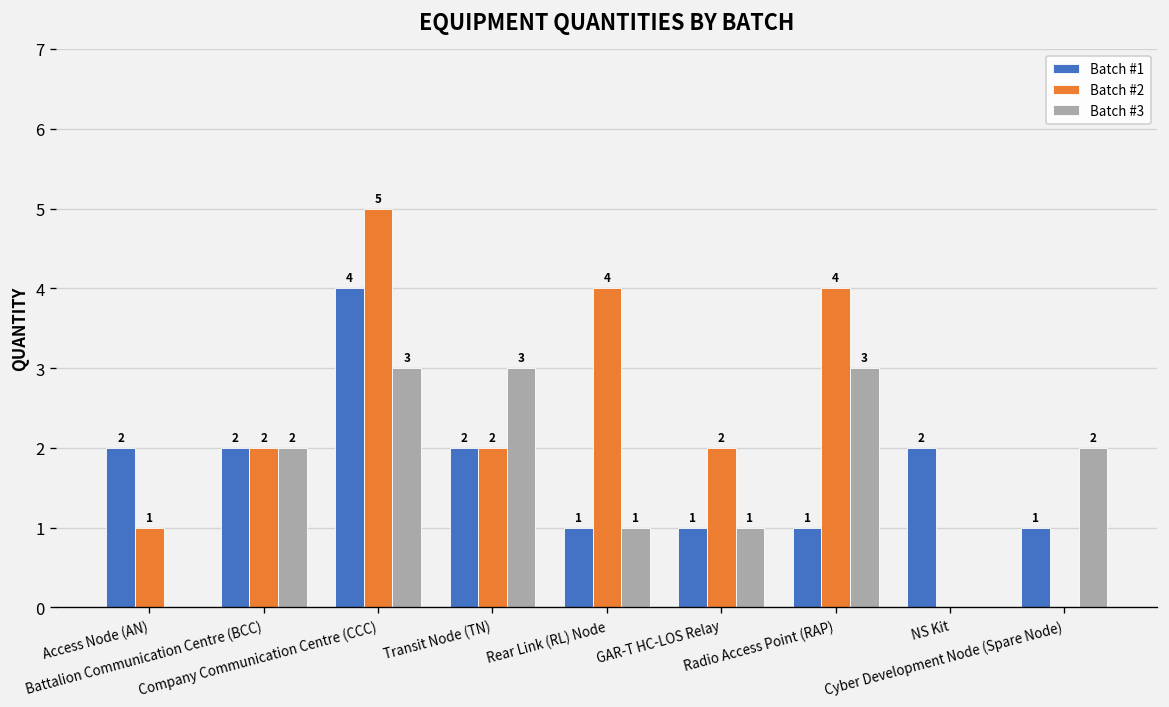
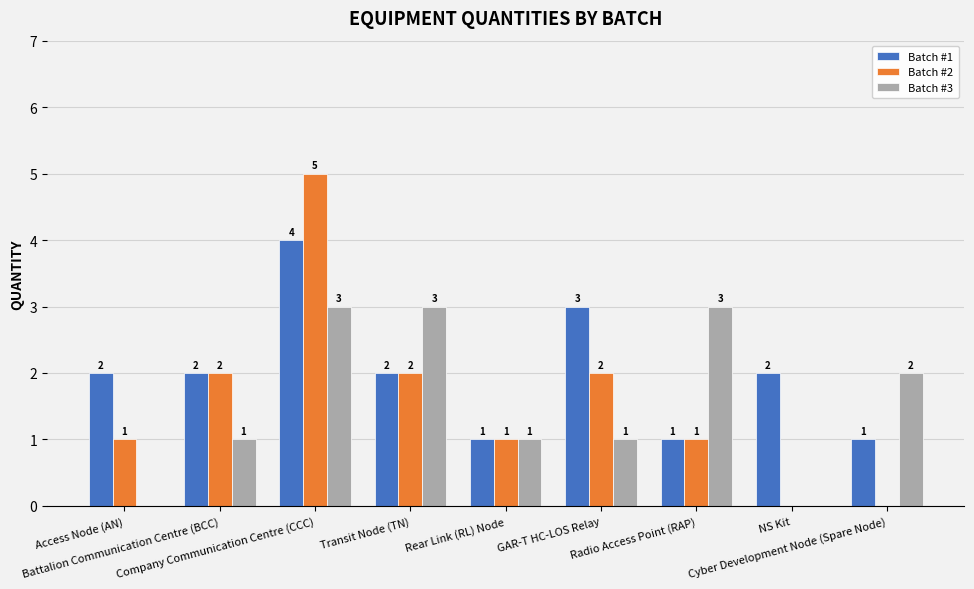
  {
    "Batch #1": {
      "Access Node (AN)": 2,
      "Battalion Communication Centre (BCC)": 2,
      "Company Communication Centre (CCC)": 4,
      "Transit Node (TN)": 2,
      "Rear Link (RL) Node": 1,
-     "GAR-T HC-LOS Relay": 1,
+     "GAR-T HC-LOS Relay": 3,
      "Radio Access Point (RAP)": 1,
      "NS Kit": 2,
      "Cyber Development Node (Spare Node)": 1
    },
    "Batch #2": {
      "Access Node (AN)": 1,
      "Battalion Communication Centre (BCC)": 2,
      "Company Communication Centre (CCC)": 5,
      "Transit Node (TN)": 2,
-     "Rear Link (RL) Node": 4,
+     "Rear Link (RL) Node": 1,
      "GAR-T HC-LOS Relay": 2,
-     "Radio Access Point (RAP)": 4
+     "Radio Access Point (RAP)": 1
    },
    "Batch #3": {
-     "Battalion Communication Centre (BCC)": 2,
+     "Battalion Communication Centre (BCC)": 1,
      "Company Communication Centre (CCC)": 3,
      "Transit Node (TN)": 3,
      "Rear Link (RL) Node": 1,
      "GAR-T HC-LOS Relay": 1,
      "Radio Access Point (RAP)": 3,
      "Cyber Development Node (Spare Node)": 2
    }
  }
